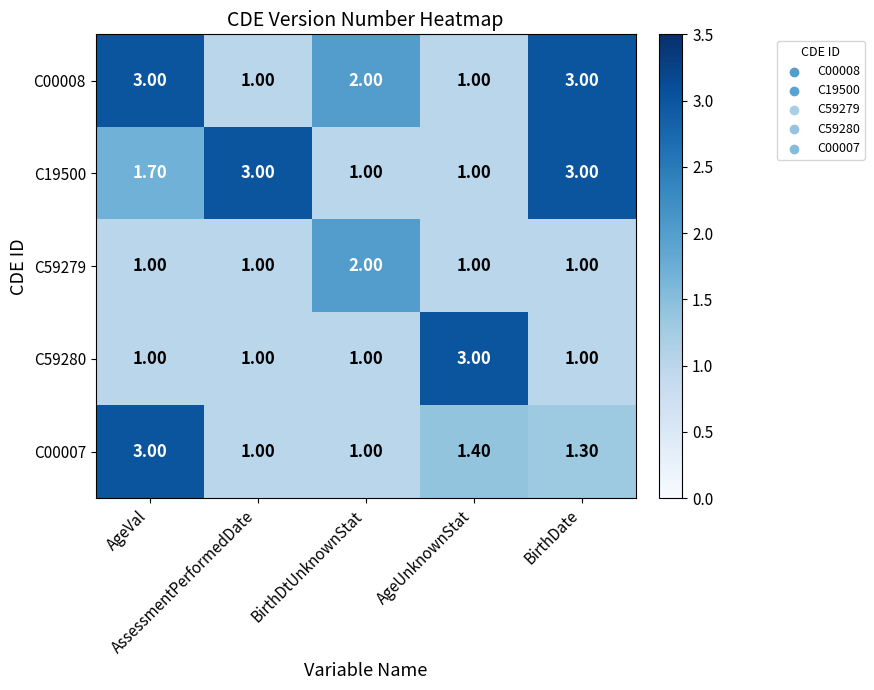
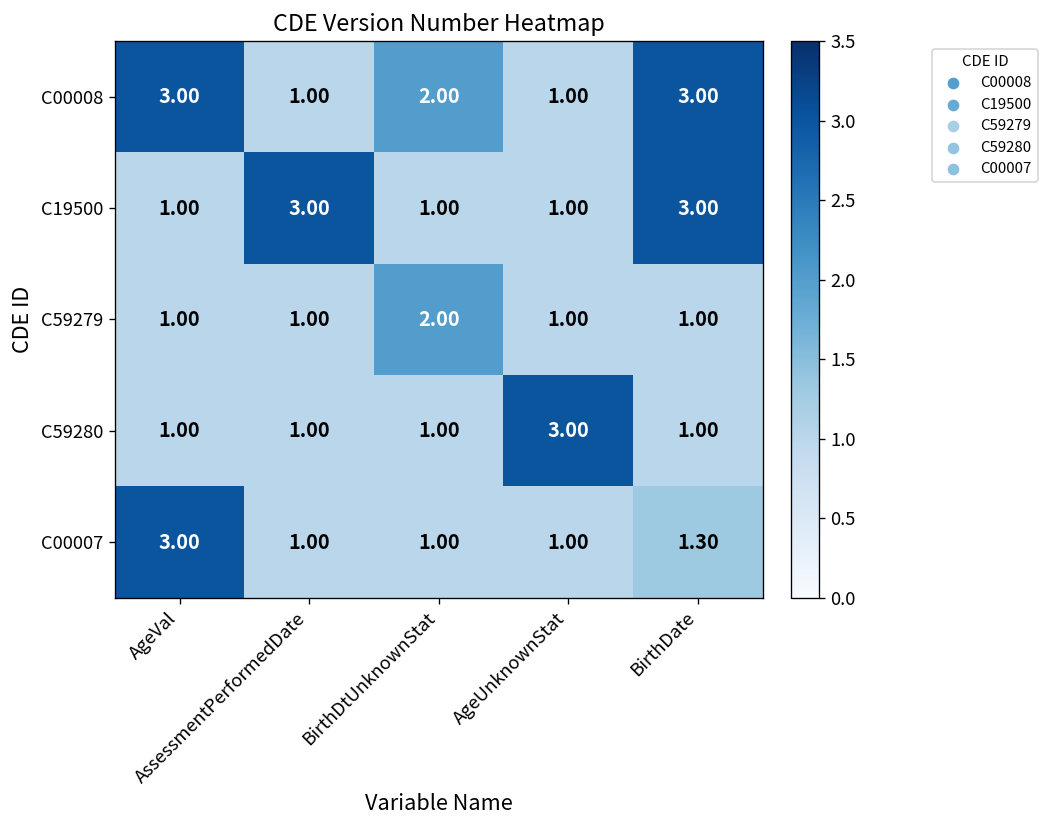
  {
    "C00008": {
      "AgeVal": 3.00,
      "AssessmentPerformedDate": 1.00,
      "BirthDtUnknownStat": 2.00,
      "AgeUnknownStat": 1.00,
      "BirthDate": 3.00
    },
    "C19500": {
-     "AgeVal": 1.70,
+     "AgeVal": 1.00,
      "AssessmentPerformedDate": 3.00,
      "BirthDtUnknownStat": 1.00,
      "AgeUnknownStat": 1.00,
      "BirthDate": 3.00
    },
    "C59279": {
      "AgeVal": 1.00,
      "AssessmentPerformedDate": 1.00,
      "BirthDtUnknownStat": 2.00,
      "AgeUnknownStat": 1.00,
      "BirthDate": 1.00
    },
    "C59280": {
      "AgeVal": 1.00,
      "AssessmentPerformedDate": 1.00,
      "BirthDtUnknownStat": 1.00,
      "AgeUnknownStat": 3.00,
      "BirthDate": 1.00
    },
    "C00007": {
      "AgeVal": 3.00,
      "AssessmentPerformedDate": 1.00,
      "BirthDtUnknownStat": 1.00,
-     "AgeUnknownStat": 1.40,
+     "AgeUnknownStat": 1.00,
      "BirthDate": 1.30
    }
  }
